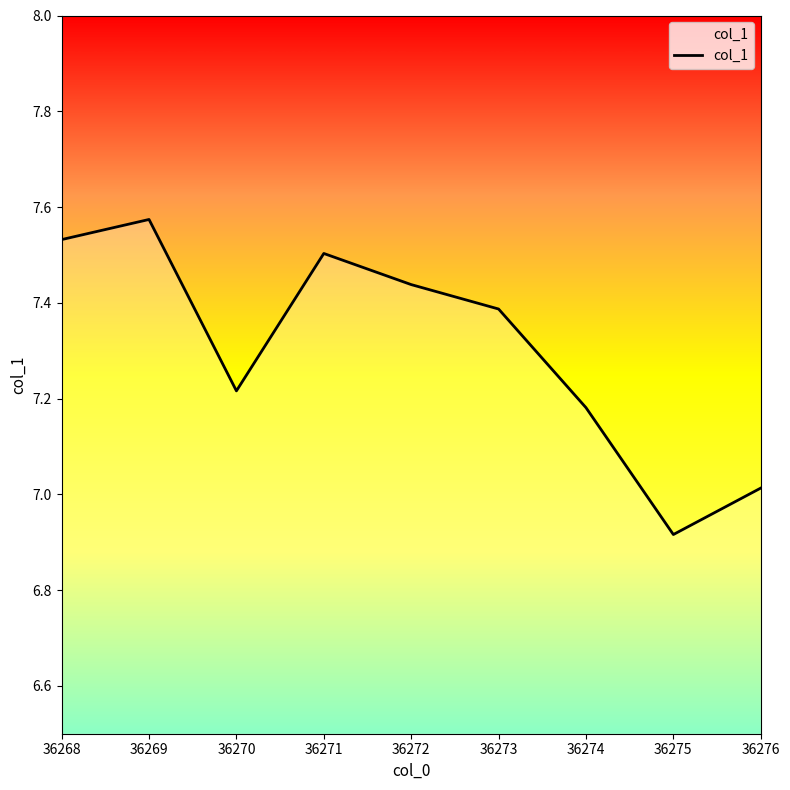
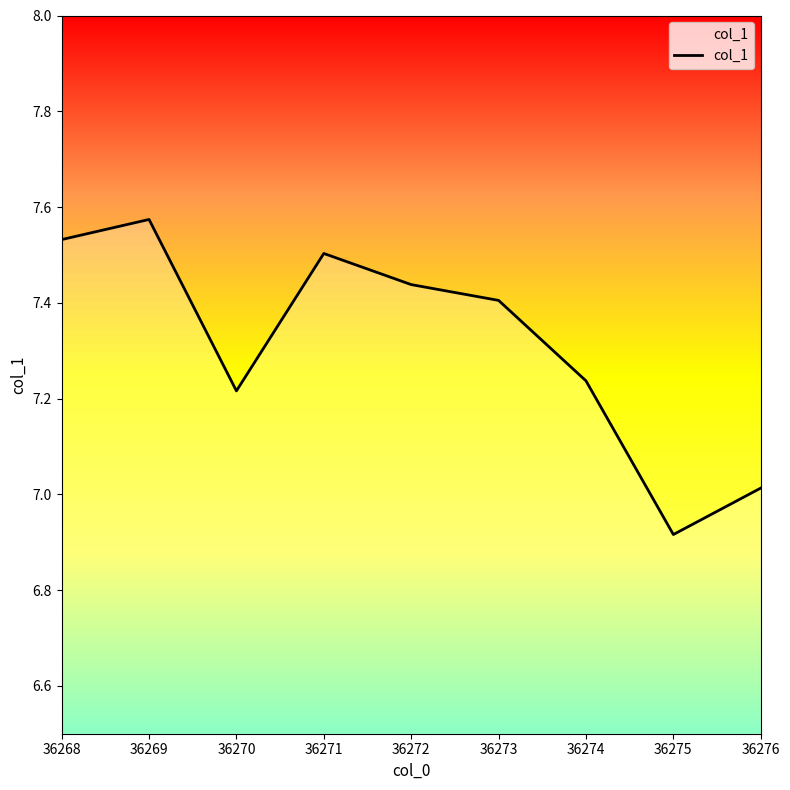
  {
    "36268": 7.53,
    "36269": 7.57,
    "36270": 7.22,
    "36271": 7.50,
    "36272": 7.44,
-   "36273": 7.39,
-   "36274": 7.18,
+   "36273": 7.41,
+   "36274": 7.24,
    "36275": 6.92,
    "36276": 7.01
  }
